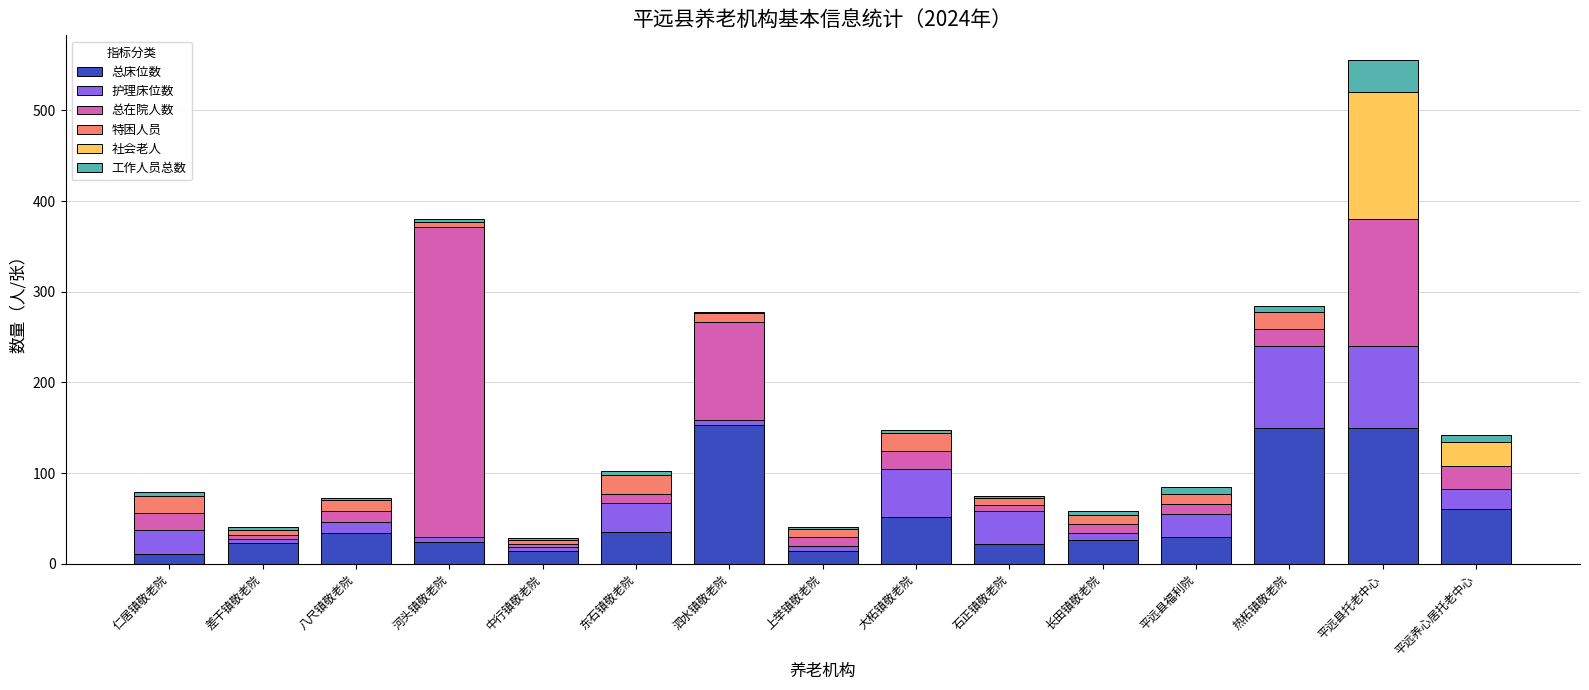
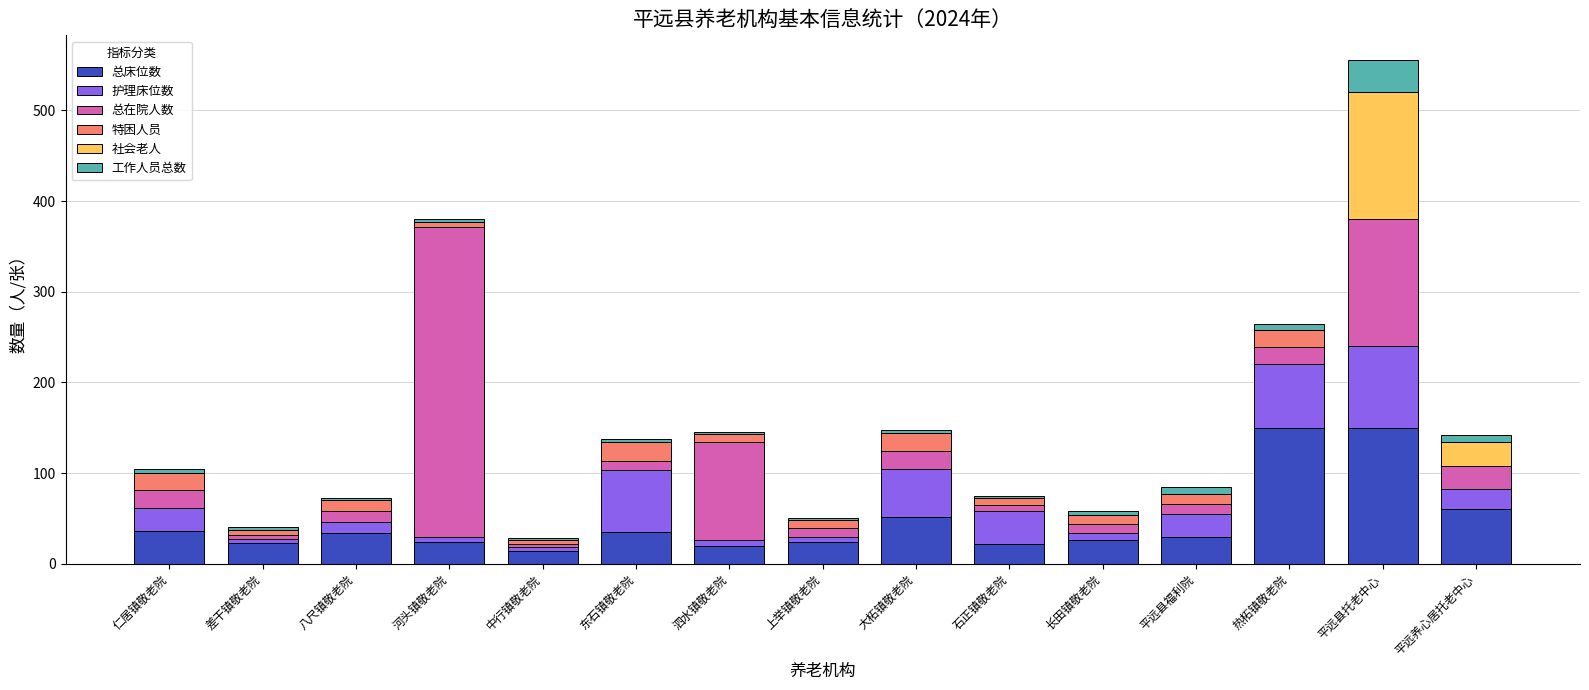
  {
    "总床位数": {
-     "仁居镇敬老院": 10,
+     "仁居镇敬老院": 40,
      "差干镇敬老院": 20,
      "八尺镇敬老院": 30,
      "河头镇敬老院": 20,
      "中行镇敬老院": 10,
      "东石镇敬老院": 40,
-     "泗水镇敬老院": 150,
-     "上举镇敬老院": 10,
+     "泗水镇敬老院": 20,
+     "上举镇敬老院": 20,
      "大柘镇敬老院": 50,
      "石正镇敬老院": 20,
      "长田镇敬老院": 30,
      "平远县福利院": 30,
      "热柘镇敬老院": 150,
      "平远县托老中心": 150,
      "平远养心居托老中心": 60
    },
    "护理床位数": {
      "仁居镇敬老院": 30,
      "差干镇敬老院": 0,
      "八尺镇敬老院": 10,
      "河头镇敬老院": 10,
      "中行镇敬老院": 0,
-     "东石镇敬老院": 30,
+     "东石镇敬老院": 70,
      "泗水镇敬老院": 10,
      "上举镇敬老院": 10,
      "大柘镇敬老院": 50,
      "石正镇敬老院": 40,
      "长田镇敬老院": 10,
      "平远县福利院": 30,
-     "热柘镇敬老院": 90,
+     "热柘镇敬老院": 70,
      "平远县托老中心": 90,
      "平远养心居托老中心": 20
    },
    "总在院人数": {
      "仁居镇敬老院": 20,
      "差干镇敬老院": 10,
      "八尺镇敬老院": 10,
      "河头镇敬老院": 340,
      "中行镇敬老院": 0,
      "东石镇敬老院": 10,
      "泗水镇敬老院": 110,
      "上举镇敬老院": 10,
      "大柘镇敬老院": 20,
      "石正镇敬老院": 10,
      "长田镇敬老院": 10,
      "平远县福利院": 10,
      "热柘镇敬老院": 20,
      "平远县托老中心": 140,
      "平远养心居托老中心": 30
    },
    "特困人员": {
      "仁居镇敬老院": 20,
      "差干镇敬老院": 10,
      "八尺镇敬老院": 10,
      "河头镇敬老院": 10,
      "中行镇敬老院": 0,
      "东石镇敬老院": 20,
      "泗水镇敬老院": 10,
      "上举镇敬老院": 10,
      "大柘镇敬老院": 20,
      "石正镇敬老院": 10,
      "长田镇敬老院": 10,
      "平远县福利院": 10,
      "热柘镇敬老院": 20,
      "平远县托老中心": 0,
      "平远养心居托老中心": 0
    },
    "社会老人": {
      "仁居镇敬老院": 0,
      "差干镇敬老院": 0,
      "八尺镇敬老院": 0,
      "河头镇敬老院": 0,
      "中行镇敬老院": 0,
      "东石镇敬老院": 0,
      "泗水镇敬老院": 0,
      "上举镇敬老院": 0,
      "大柘镇敬老院": 0,
      "石正镇敬老院": 0,
      "长田镇敬老院": 0,
      "平远县福利院": 0,
      "热柘镇敬老院": 0,
      "平远县托老中心": 140,
      "平远养心居托老中心": 30
    },
    "工作人员总数": {
      "仁居镇敬老院": 0,
      "差干镇敬老院": 0,
      "八尺镇敬老院": 0,
      "河头镇敬老院": 0,
      "东石镇敬老院": 0,
      "上举镇敬老院": 0,
      "大柘镇敬老院": 0,
      "石正镇敬老院": 0,
      "长田镇敬老院": 0,
      "平远县福利院": 10,
      "热柘镇敬老院": 10,
      "平远县托老中心": 40,
      "平远养心居托老中心": 10
    }
  }
